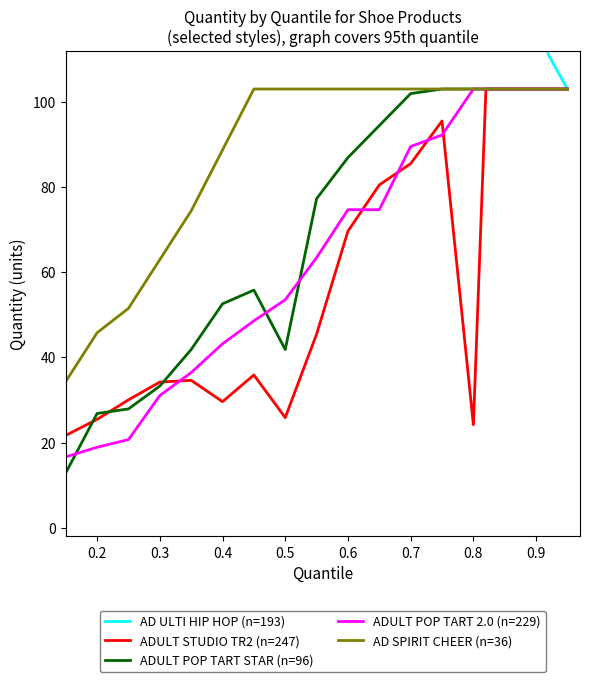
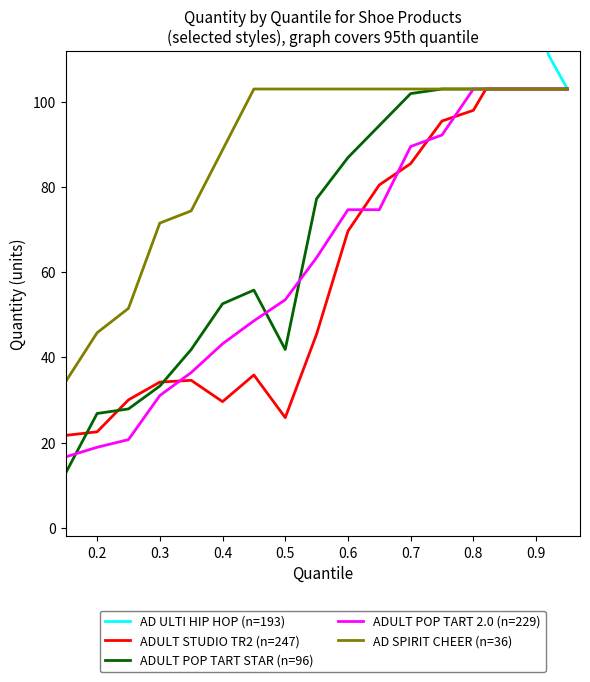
  {
    "ADULT STUDIO TR2 (n=247)": {
-     "0.2": 25,
+     "0.2": 23,
      "0.3": 34,
      "0.4": 30,
      "0.5": 26,
      "0.6": 70,
      "0.7": 85,
-     "0.8": 24
+     "0.8": 98
    },
    "ADULT POP TART STAR (n=96)": {
      "0.2": 27,
      "0.3": 33,
      "0.4": 53,
      "0.5": 42,
      "0.6": 87,
      "0.7": 102
    },
    "ADULT POP TART 2.0 (n=229)": {
      "0.2": 19,
      "0.3": 31,
      "0.4": 43,
      "0.5": 54,
      "0.6": 75,
      "0.7": 90
    },
    "AD SPIRIT CHEER (n=36)": {
      "0.2": 46,
-     "0.3": 63,
+     "0.3": 72,
      "0.4": 89,
      "0.5": 103,
      "0.6": 103,
      "0.7": 103
    }
  }
